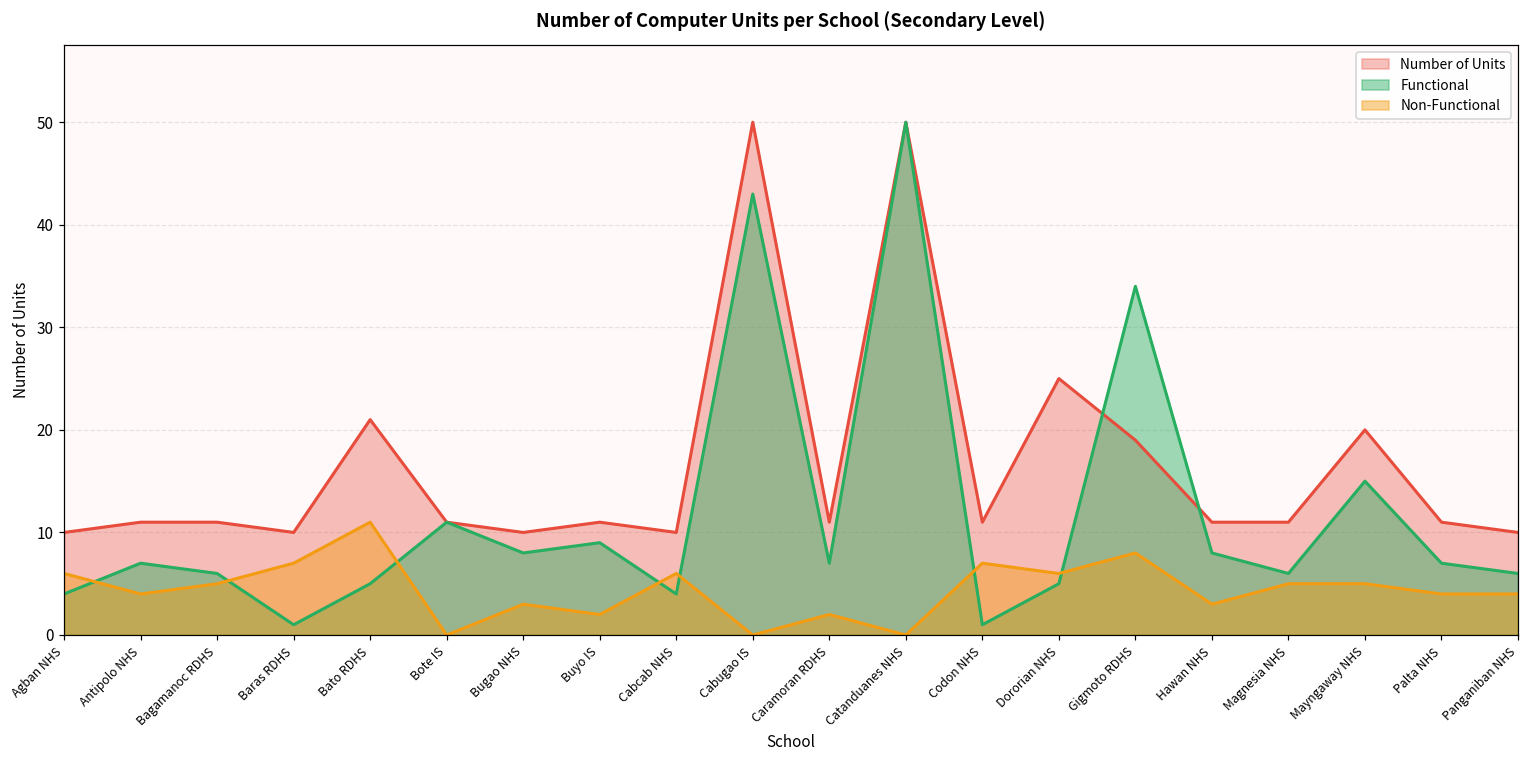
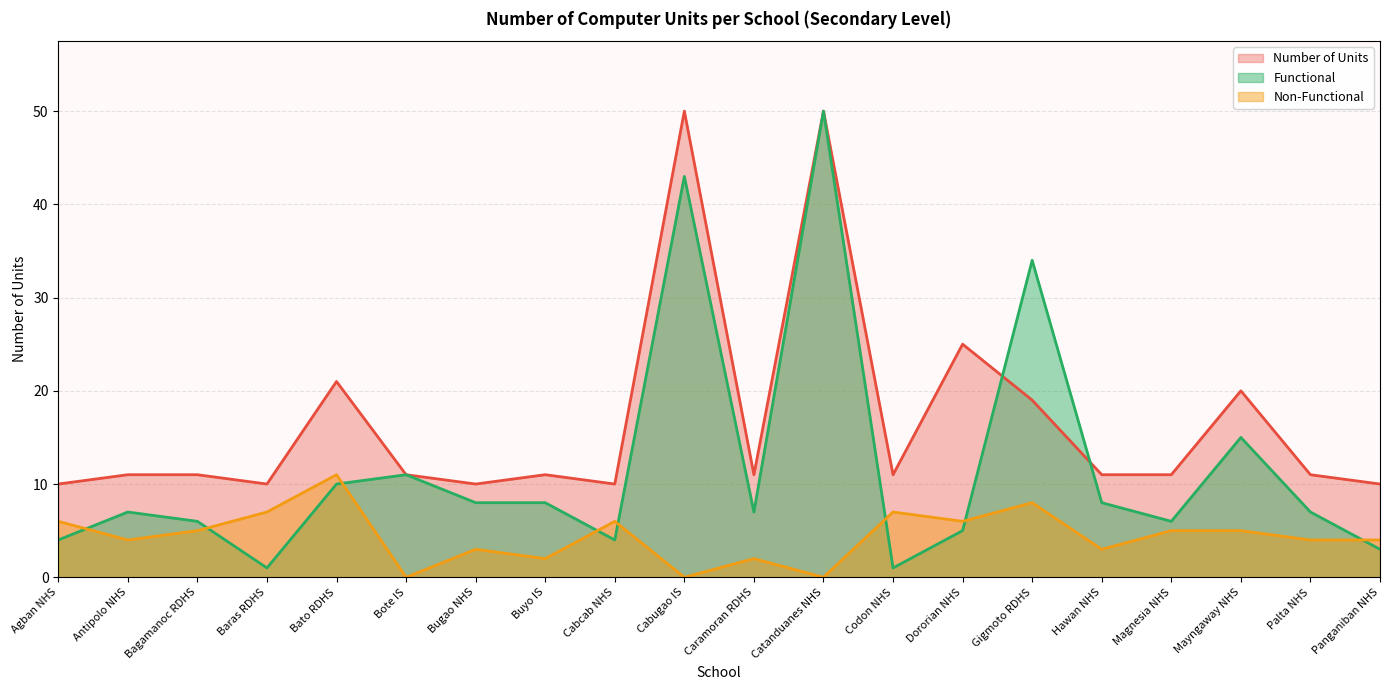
  {
    "Number of Units": {
      "Agban NHS": 10,
      "Antipolo NHS": 11,
      "Bagamanoc RDHS": 11,
      "Baras RDHS": 10,
      "Bato RDHS": 21,
      "Bugao NHS": 10,
      "Buyo IS": 11,
      "Cabcab NHS": 10,
      "Cabugao IS": 50,
      "Caramoran RDHS": 11,
      "Codon NHS": 11,
      "Dororian NHS": 25,
      "Gigmoto RDHS": 19,
      "Hawan NHS": 11,
      "Magnesia NHS": 11,
      "Mayngaway NHS": 20,
      "Palta NHS": 11,
      "Panganiban NHS": 10
    },
    "Functional": {
      "Agban NHS": 4,
      "Antipolo NHS": 7,
      "Bagamanoc RDHS": 6,
      "Baras RDHS": 1,
-     "Bato RDHS": 5,
+     "Bato RDHS": 10,
      "Bugao NHS": 8,
-     "Buyo IS": 9,
+     "Buyo IS": 8,
      "Cabcab NHS": 4,
      "Cabugao IS": 43,
      "Caramoran RDHS": 7,
      "Codon NHS": 1,
      "Dororian NHS": 5,
      "Gigmoto RDHS": 34,
      "Hawan NHS": 8,
      "Magnesia NHS": 6,
      "Mayngaway NHS": 15,
      "Palta NHS": 7,
-     "Panganiban NHS": 6
+     "Panganiban NHS": 3
    },
    "Non-Functional": {
      "Agban NHS": 6,
      "Antipolo NHS": 4,
      "Bagamanoc RDHS": 5,
      "Baras RDHS": 7,
      "Bato RDHS": 11,
      "Bote IS": 0,
      "Bugao NHS": 3,
      "Buyo IS": 2,
      "Cabcab NHS": 6,
      "Cabugao IS": 0,
      "Caramoran RDHS": 2,
      "Catanduanes NHS": 0,
      "Codon NHS": 7,
      "Dororian NHS": 6,
      "Gigmoto RDHS": 8,
      "Hawan NHS": 3,
      "Magnesia NHS": 5,
      "Mayngaway NHS": 5,
      "Palta NHS": 4,
      "Panganiban NHS": 4
    }
  }
